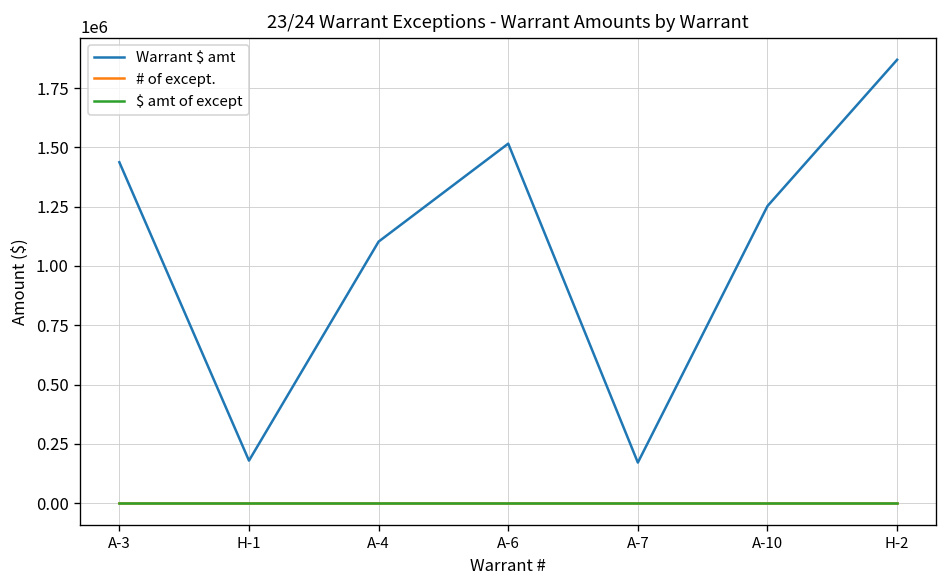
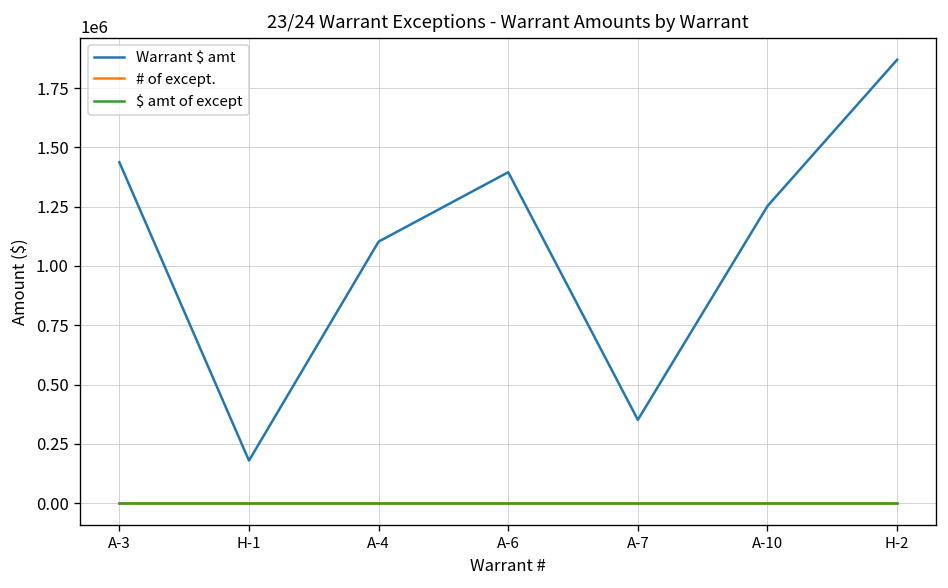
  {
    "Warrant $ amt": {
      "A-3": 1440000,
      "H-1": 180000,
      "A-4": 1100000,
-     "A-6": 1520000,
-     "A-7": 170000,
+     "A-6": 1400000,
+     "A-7": 350000,
      "A-10": 1250000,
      "H-2": 1870000
    },
    "$ amt of except": {
      "A-3": 0,
      "H-1": 0,
      "A-4": 0,
      "A-6": 0,
      "A-7": 0,
      "A-10": 0,
      "H-2": 0
    }
  }
